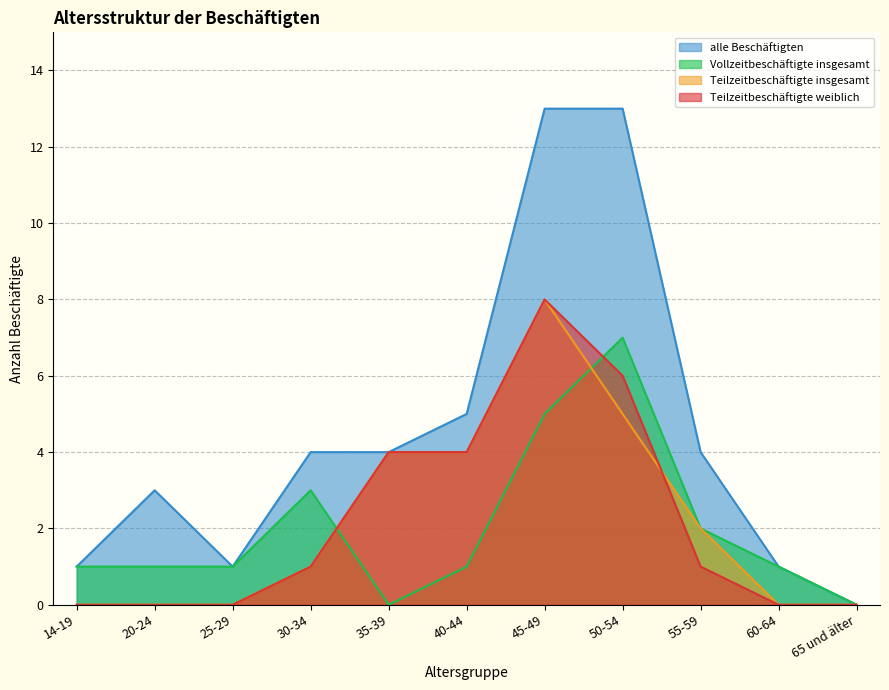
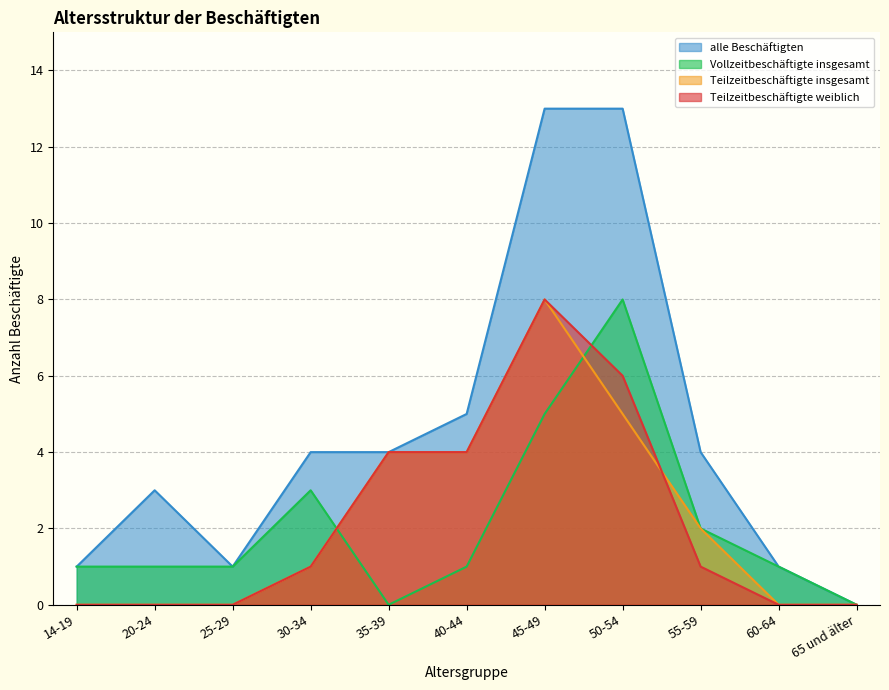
  {
    "alle Beschäftigten": {
      "20-24": 3,
      "30-34": 4,
      "40-44": 5,
      "45-49": 13,
      "50-54": 13,
      "55-59": 4
    },
    "Vollzeitbeschäftigte insgesamt": {
      "20-24": 1,
      "30-34": 3,
      "35-39": 0,
      "40-44": 1,
      "45-49": 5,
-     "50-54": 7
+     "50-54": 8
    },
    "Teilzeitbeschäftigte insgesamt": {
      "50-54": 5
    },
    "Teilzeitbeschäftigte weiblich": {
      "50-54": 6,
      "55-59": 1
    }
  }
